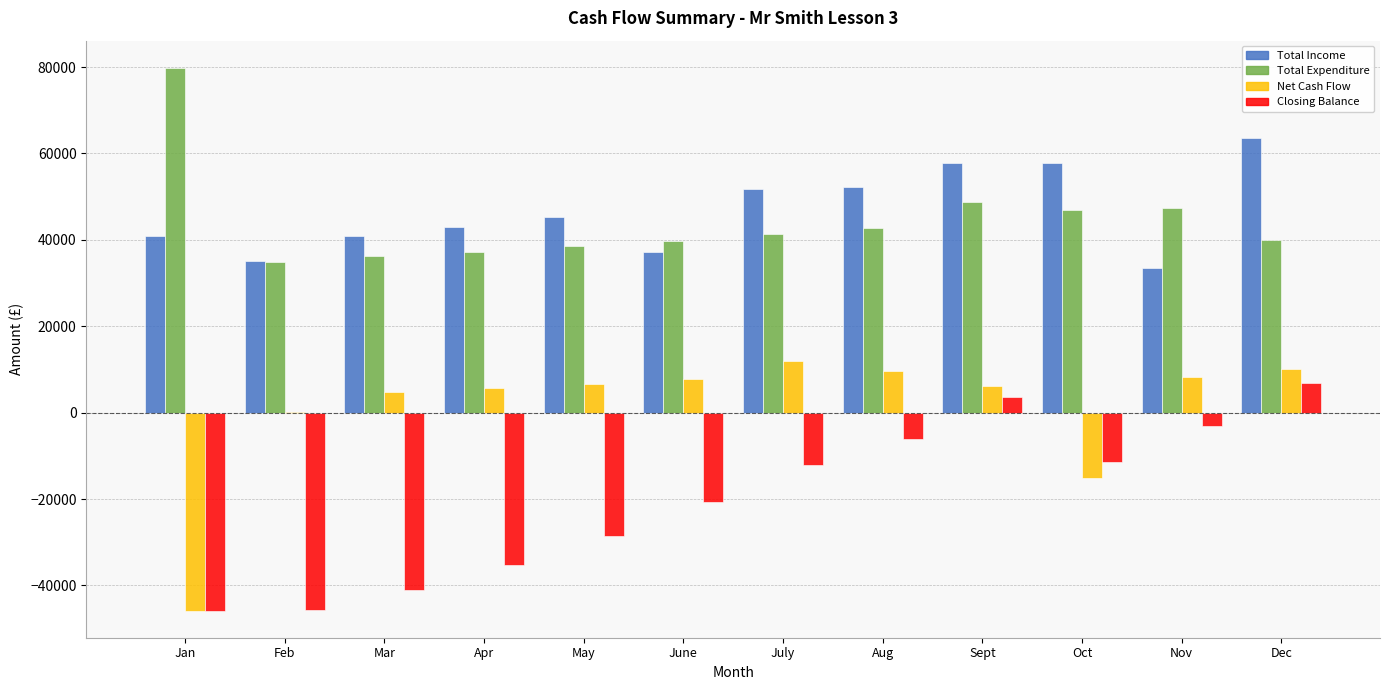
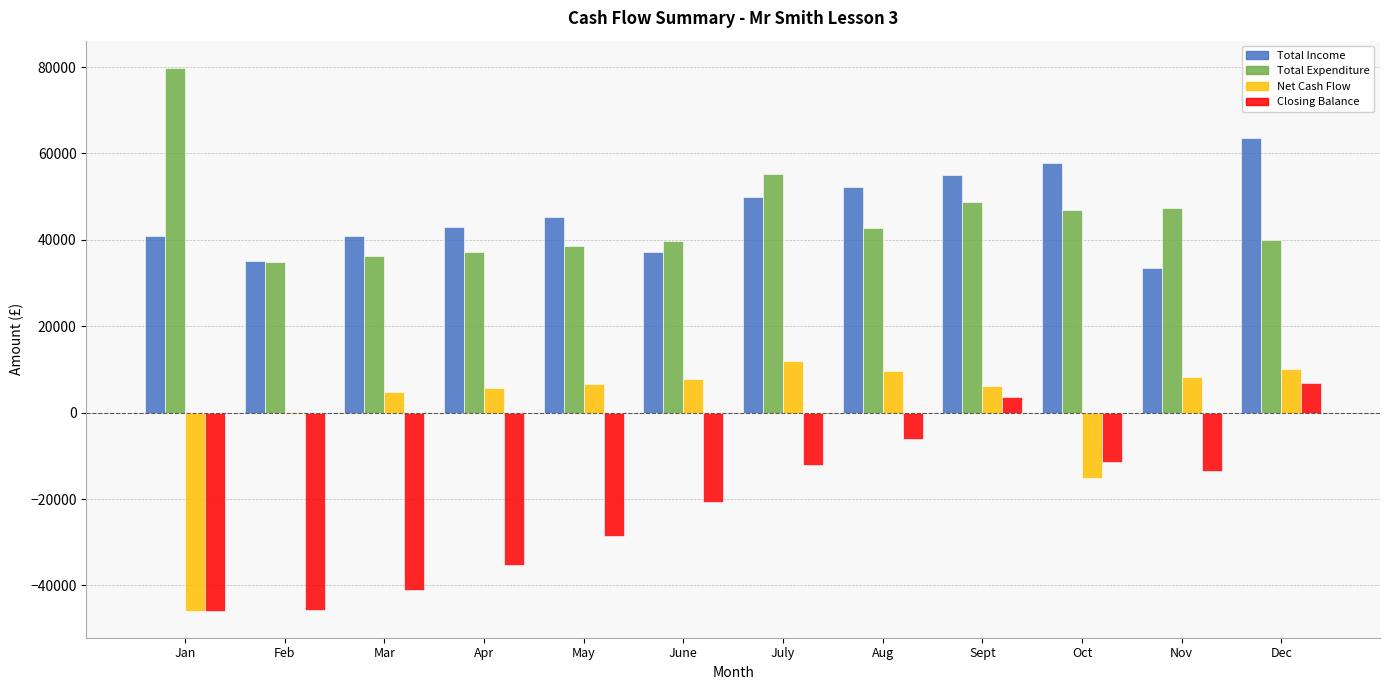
  {
    "Total Income": {
      "Jan": 41000,
      "Feb": 35000,
      "Mar": 41000,
      "Apr": 43000,
      "May": 45000,
      "June": 37000,
-     "July": 52000,
+     "July": 50000,
      "Aug": 52000,
-     "Sept": 58000,
+     "Sept": 55000,
      "Oct": 58000,
      "Nov": 33000,
      "Dec": 64000
    },
    "Total Expenditure": {
      "Jan": 80000,
      "Feb": 35000,
      "Mar": 36000,
      "Apr": 37000,
      "May": 38000,
      "June": 40000,
-     "July": 41000,
+     "July": 55000,
      "Aug": 43000,
      "Sept": 49000,
      "Oct": 47000,
      "Nov": 47000,
      "Dec": 40000
    },
    "Net Cash Flow": {
      "Jan": -46000,
      "Mar": 5000,
      "Apr": 6000,
      "May": 7000,
      "June": 8000,
      "July": 12000,
      "Aug": 10000,
      "Sept": 6000,
      "Oct": -15000,
      "Nov": 8000,
      "Dec": 10000
    },
    "Closing Balance": {
      "Jan": -46000,
      "Feb": -46000,
      "Mar": -41000,
      "Apr": -35000,
      "May": -29000,
      "June": -21000,
      "July": -12000,
      "Aug": -6000,
      "Sept": 4000,
      "Oct": -11000,
-     "Nov": -3000,
+     "Nov": -13000,
      "Dec": 7000
    }
  }
